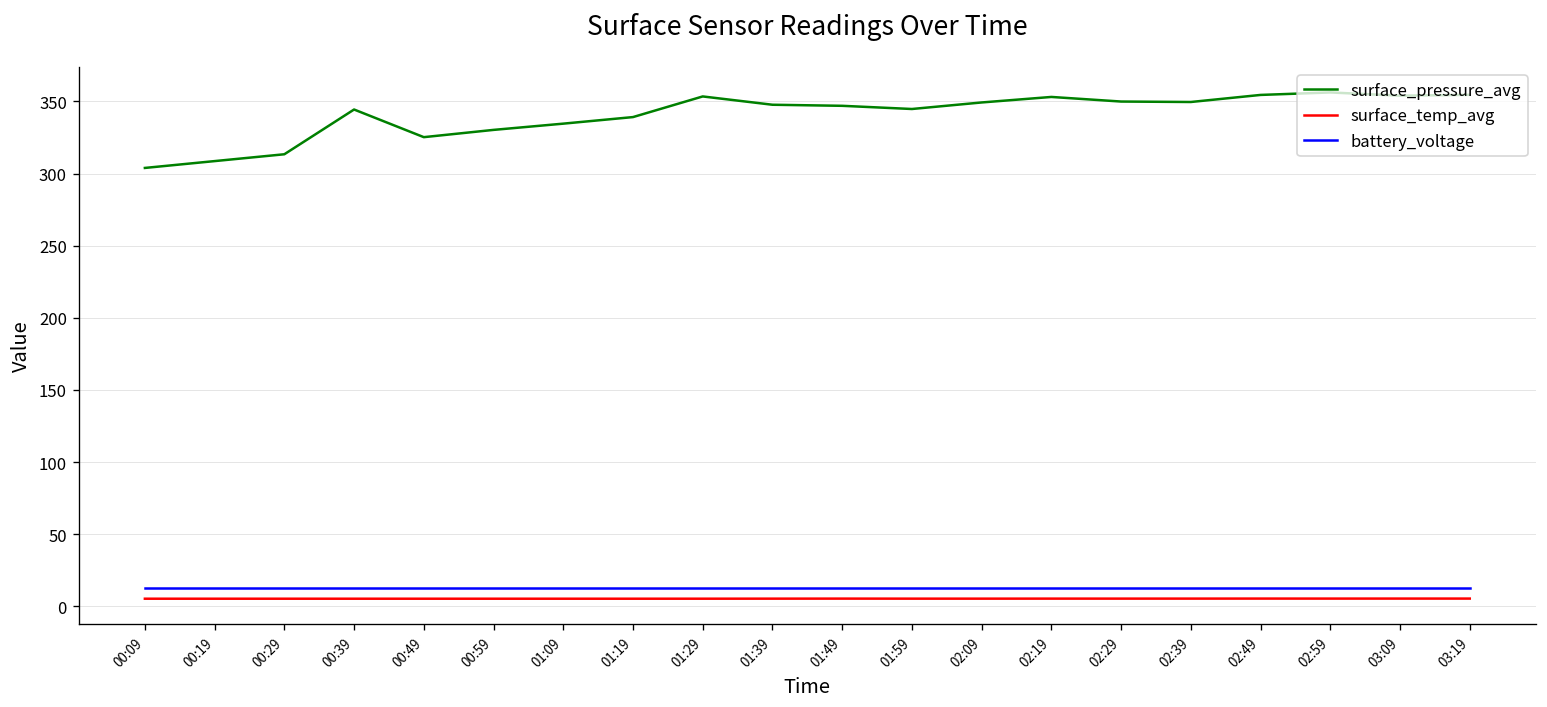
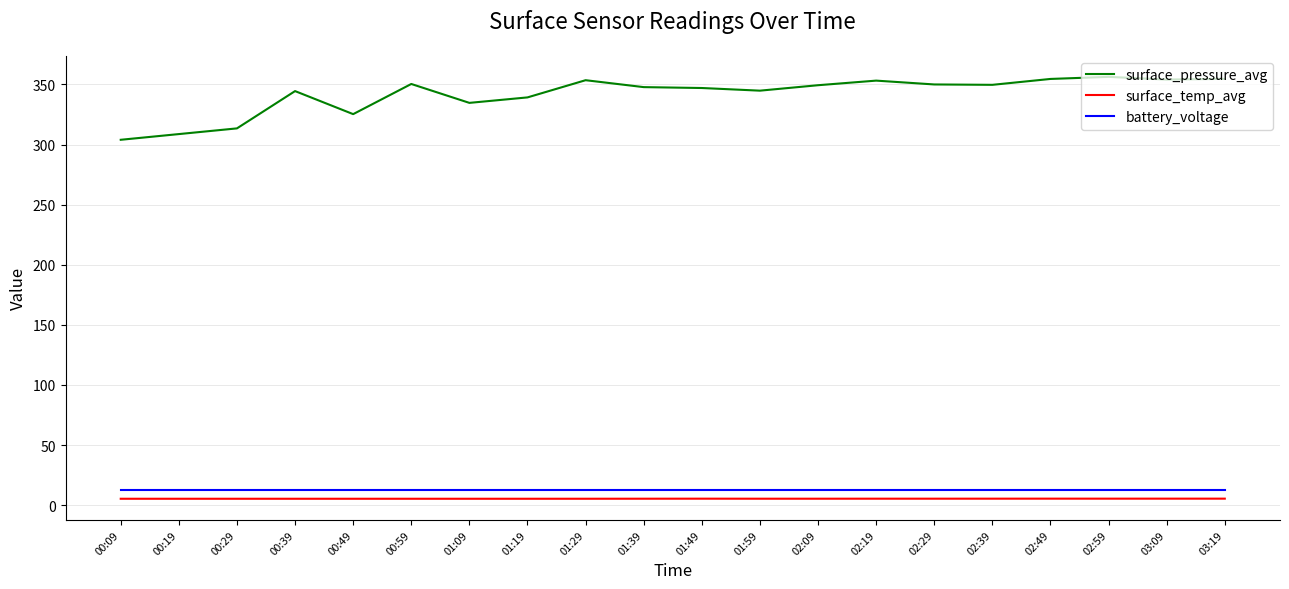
  {
    "surface_pressure_avg": {
      "00:09": 304,
      "00:19": 309,
      "00:29": 313,
      "00:39": 344,
      "00:49": 325,
-     "00:59": 330,
+     "00:59": 350,
      "01:09": 335,
      "01:19": 339,
      "01:29": 353,
      "01:39": 348,
      "01:49": 347,
      "01:59": 345,
      "02:09": 349,
      "02:19": 353,
      "02:29": 350,
      "02:39": 350,
      "02:49": 355
    },
    "surface_temp_avg": {
      "00:09": 5,
      "00:19": 5,
      "00:29": 5,
      "00:39": 5,
      "00:49": 5,
      "00:59": 5,
      "01:09": 5,
      "01:19": 5,
      "01:29": 5,
      "01:39": 5,
      "01:49": 5,
      "01:59": 5,
      "02:09": 5,
      "02:19": 5,
      "02:29": 5,
      "02:39": 5,
      "02:49": 5,
      "02:59": 5,
      "03:09": 5,
      "03:19": 5
    },
    "battery_voltage": {
      "00:09": 13,
      "00:19": 13,
      "00:29": 13,
      "00:39": 13,
      "00:49": 13,
      "00:59": 13,
      "01:09": 13,
      "01:19": 13,
      "01:29": 13,
      "01:39": 13,
      "01:49": 13,
      "01:59": 13,
      "02:09": 13,
      "02:19": 13,
      "02:29": 13,
      "02:39": 13,
      "02:49": 13,
      "02:59": 13,
      "03:09": 13,
      "03:19": 13
    }
  }
